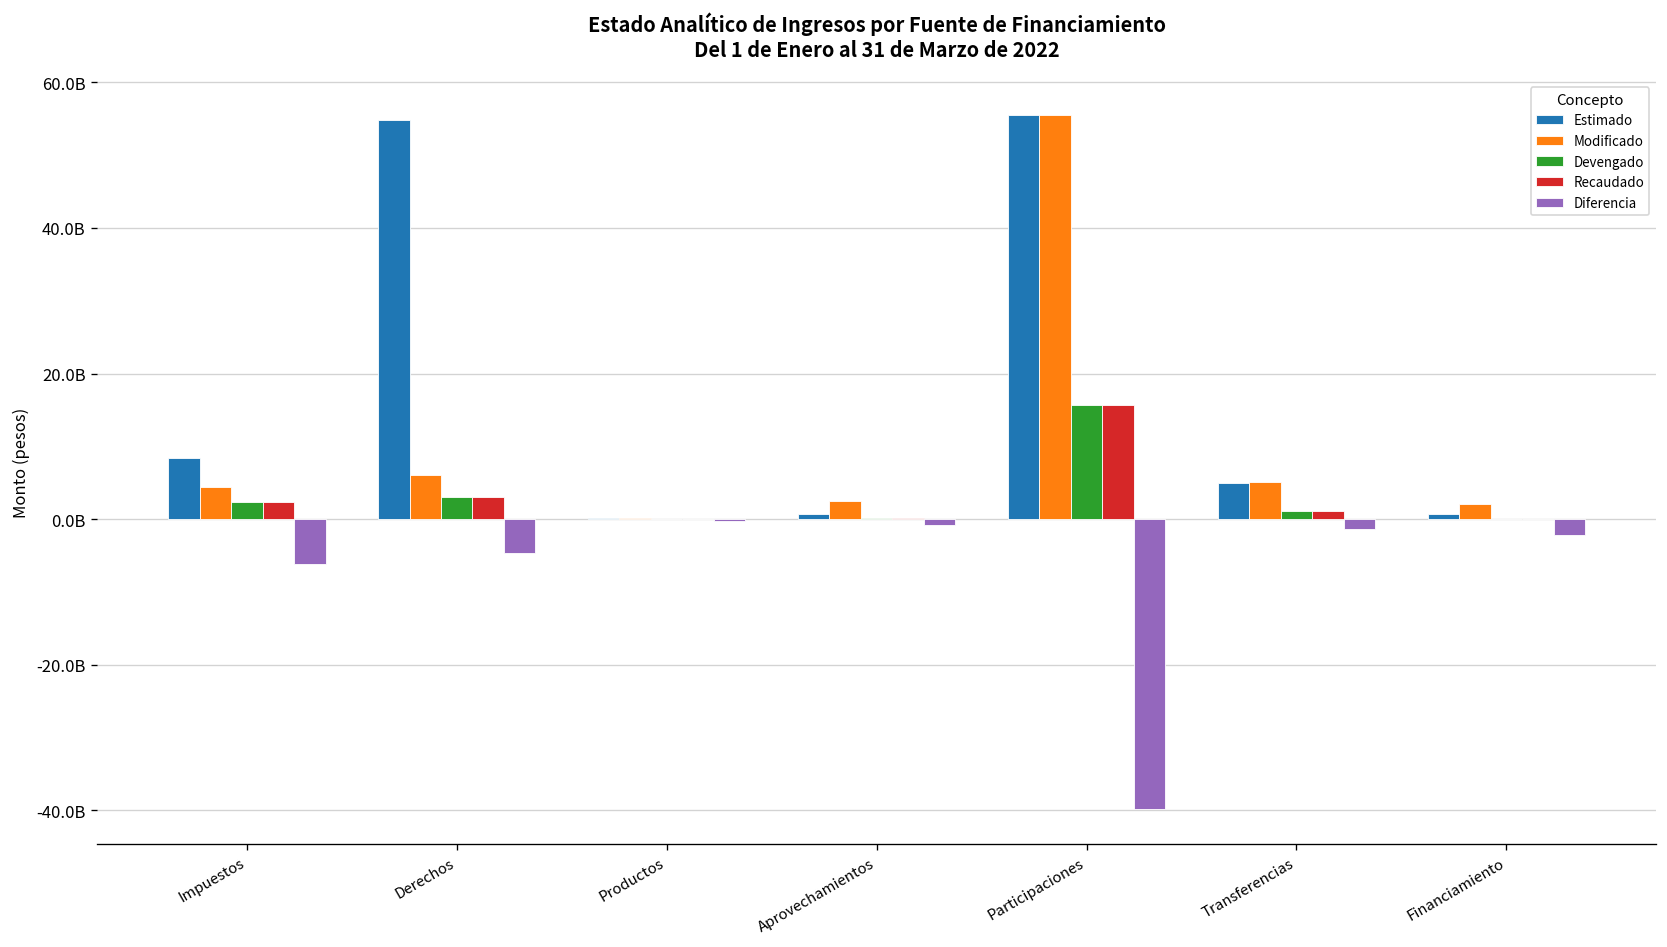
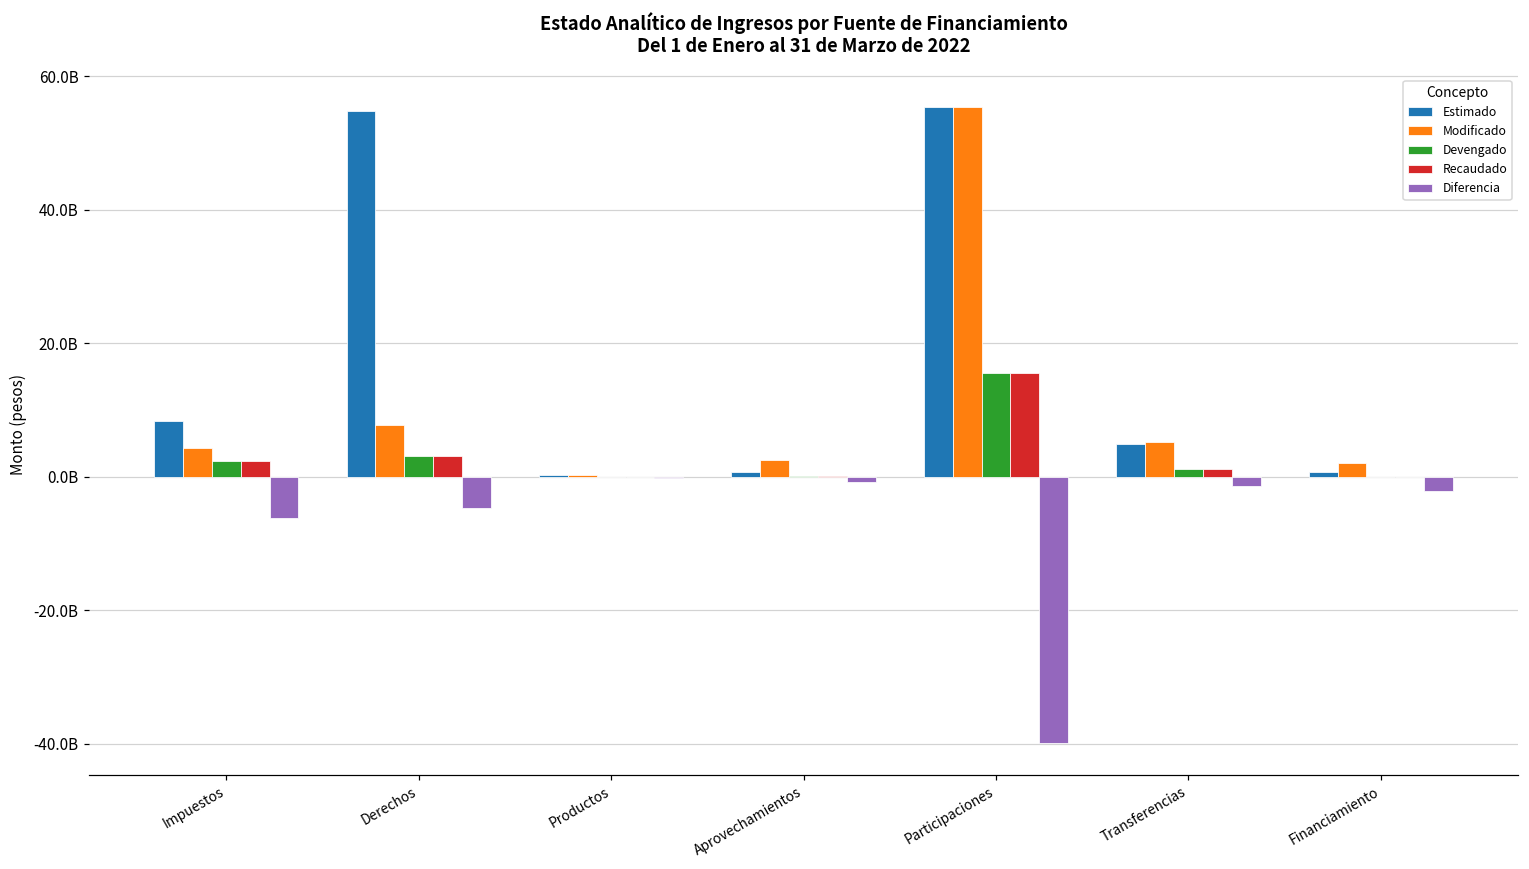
  {
    "Estimado": {
      "Impuestos": 8000000000,
      "Derechos": 55000000000,
      "Aprovechamientos": 1000000000,
      "Participaciones": 55000000000,
      "Transferencias": 5000000000,
      "Financiamiento": 1000000000
    },
    "Modificado": {
      "Impuestos": 4000000000,
-     "Derechos": 6000000000,
+     "Derechos": 8000000000,
      "Aprovechamientos": 2000000000,
      "Participaciones": 55000000000,
      "Transferencias": 5000000000,
      "Financiamiento": 2000000000
    },
    "Devengado": {
      "Impuestos": 2000000000,
      "Derechos": 3000000000,
      "Participaciones": 16000000000,
      "Transferencias": 1000000000,
      "Financiamiento": 0
    },
    "Recaudado": {
      "Impuestos": 2000000000,
      "Derechos": 3000000000,
      "Participaciones": 16000000000,
      "Transferencias": 1000000000,
      "Financiamiento": 0
    },
    "Diferencia": {
      "Impuestos": -6000000000,
      "Derechos": -5000000000,
      "Aprovechamientos": -1000000000,
      "Participaciones": -40000000000,
      "Transferencias": -1000000000,
      "Financiamiento": -2000000000
    }
  }
